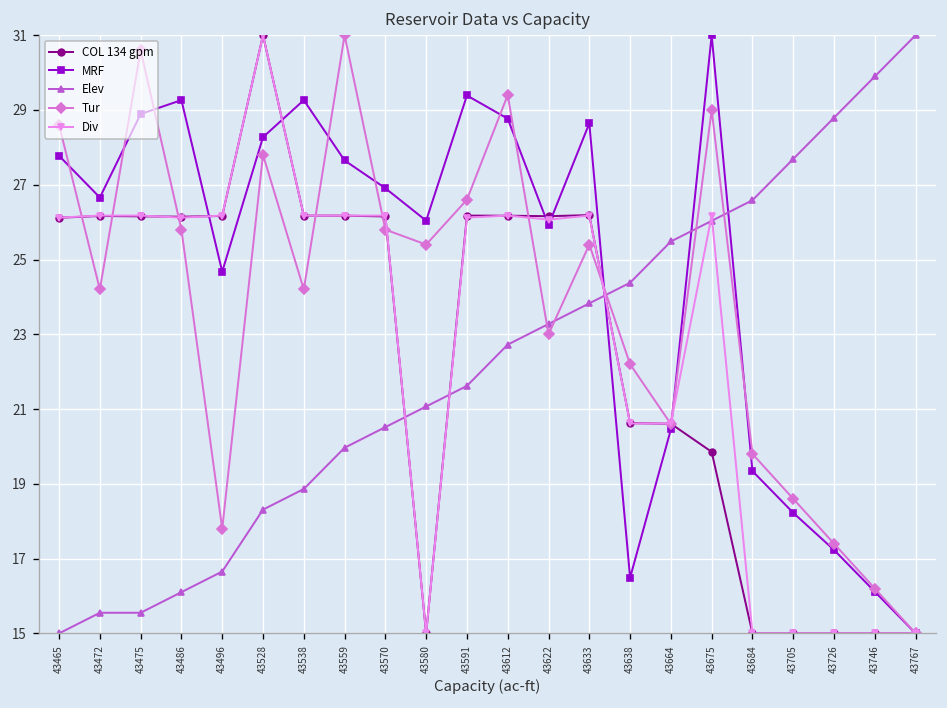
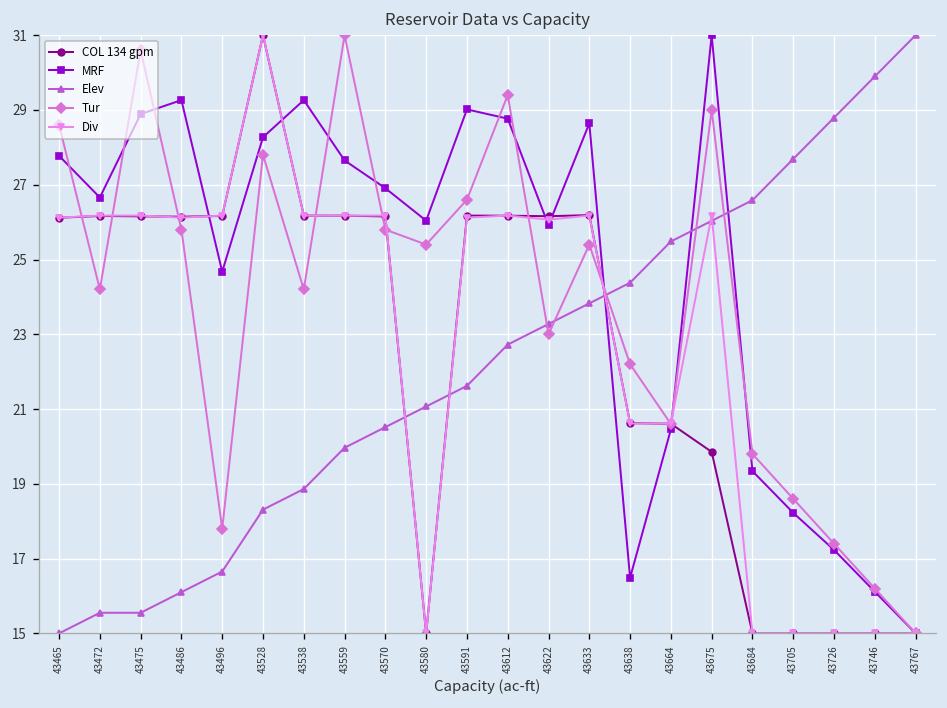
  {
    "COL 134 gpm": {
      "43622": 26.2,
      "43675": 19.9
    },
    "MRF": {
      "43465": 27.8,
      "43472": 26.7,
      "43486": 29.3,
      "43496": 24.7,
      "43528": 28.3,
      "43538": 29.3,
      "43559": 27.7,
      "43570": 26.9,
      "43580": 26.0,
-     "43591": 29.4,
+     "43591": 29.0,
      "43612": 28.8,
      "43622": 25.9,
      "43633": 28.6,
      "43638": 16.5,
      "43664": 20.5,
      "43675": 31.0,
      "43684": 19.3,
      "43705": 18.2,
      "43726": 17.2,
      "43746": 16.1
    }
  }
